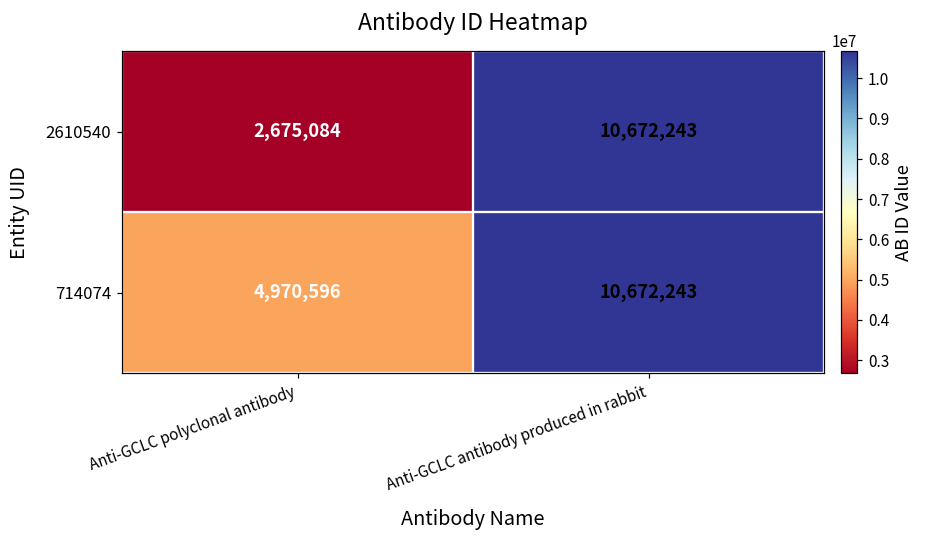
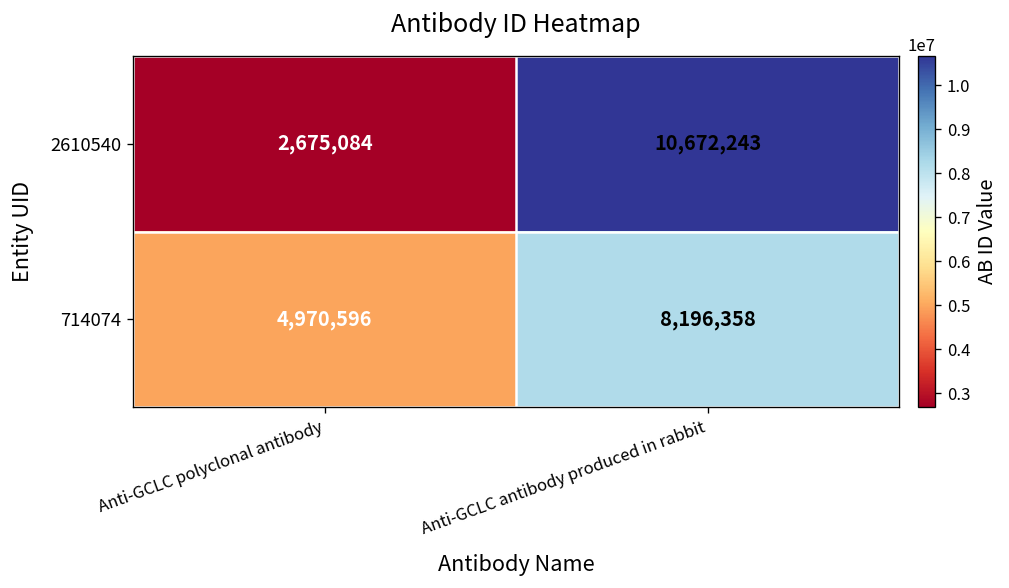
  {
    "2610540": {
      "Anti-GCLC polyclonal antibody": "2,675,084",
      "Anti-GCLC antibody produced in rabbit": "10,672,243"
    },
    "714074": {
      "Anti-GCLC polyclonal antibody": "4,970,596",
-     "Anti-GCLC antibody produced in rabbit": "10,672,243"
+     "Anti-GCLC antibody produced in rabbit": "8,196,358"
    }
  }
